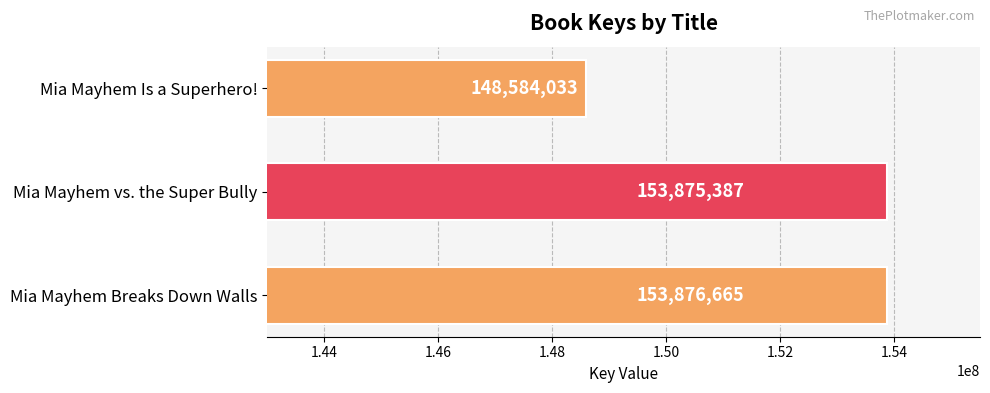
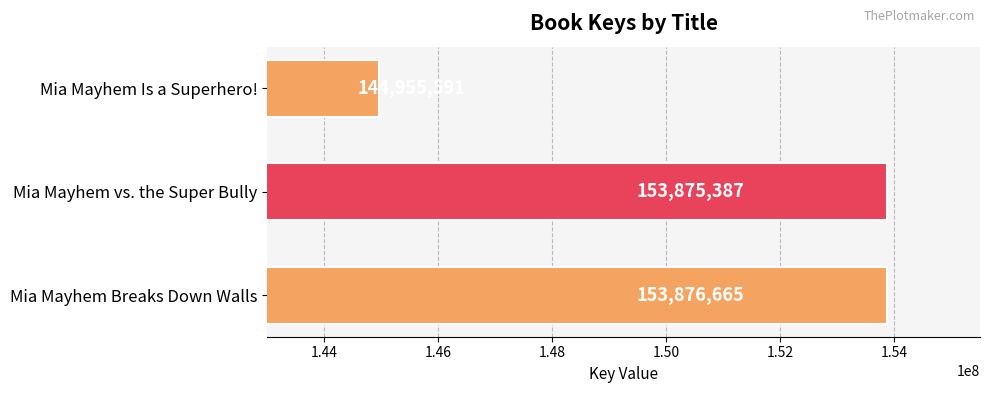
  {
-   "Mia Mayhem Is a Superhero!": 148600000
+   "Mia Mayhem Is a Superhero!": 145000000
  }
